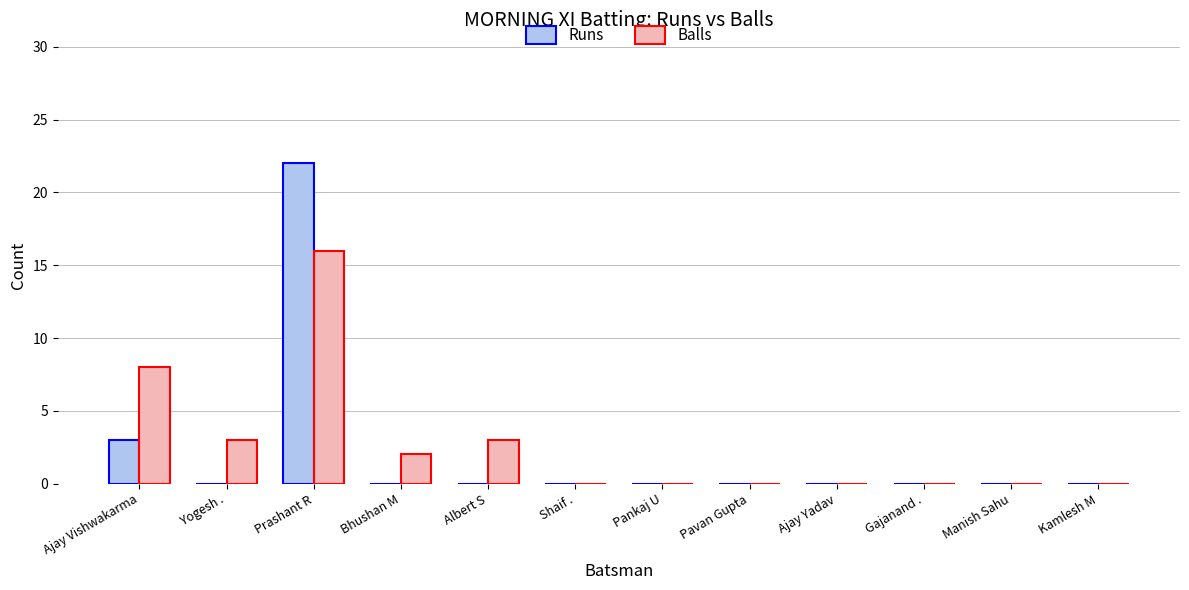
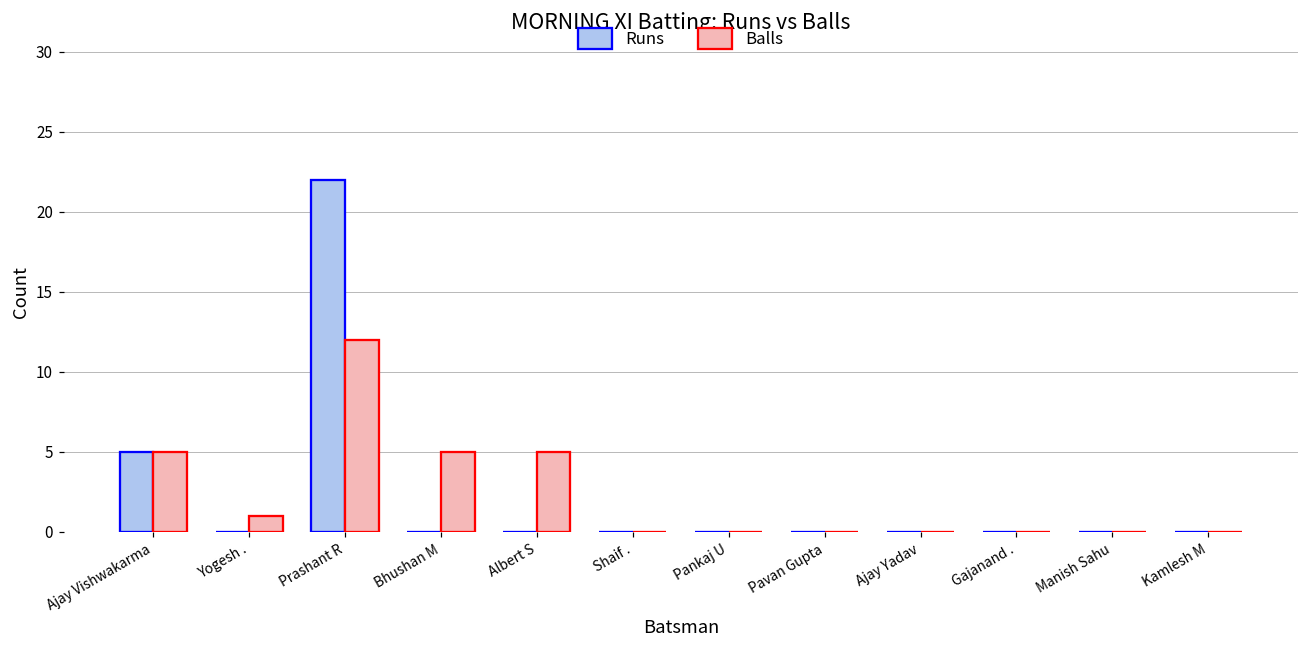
  {
    "Runs": {
-     "Ajay Vishwakarma": 3,
+     "Ajay Vishwakarma": 5,
      "Yogesh .": 0,
      "Prashant R": 22,
      "Bhushan M": 0,
      "Albert S": 0,
      "Shaif .": 0,
      "Pankaj U": 0,
      "Pavan Gupta": 0,
      "Ajay Yadav": 0,
      "Gajanand .": 0,
      "Manish Sahu": 0,
      "Kamlesh M": 0
    },
    "Balls": {
-     "Ajay Vishwakarma": 8,
-     "Yogesh .": 3,
-     "Prashant R": 16,
-     "Bhushan M": 2,
-     "Albert S": 3,
+     "Ajay Vishwakarma": 5,
+     "Yogesh .": 1,
+     "Prashant R": 12,
+     "Bhushan M": 5,
+     "Albert S": 5,
      "Shaif .": 0,
      "Pankaj U": 0,
      "Pavan Gupta": 0,
      "Ajay Yadav": 0,
      "Gajanand .": 0,
      "Manish Sahu": 0,
      "Kamlesh M": 0
    }
  }
